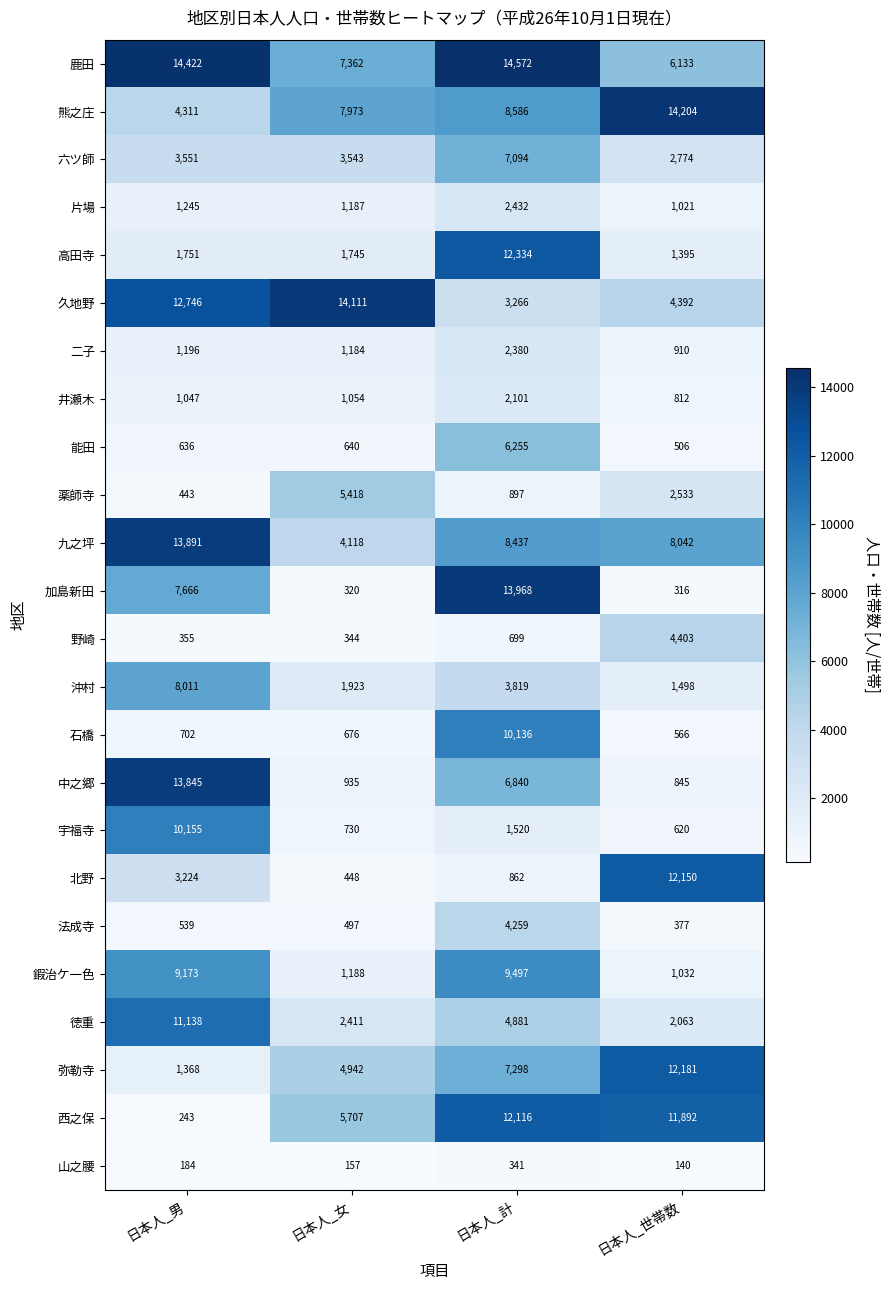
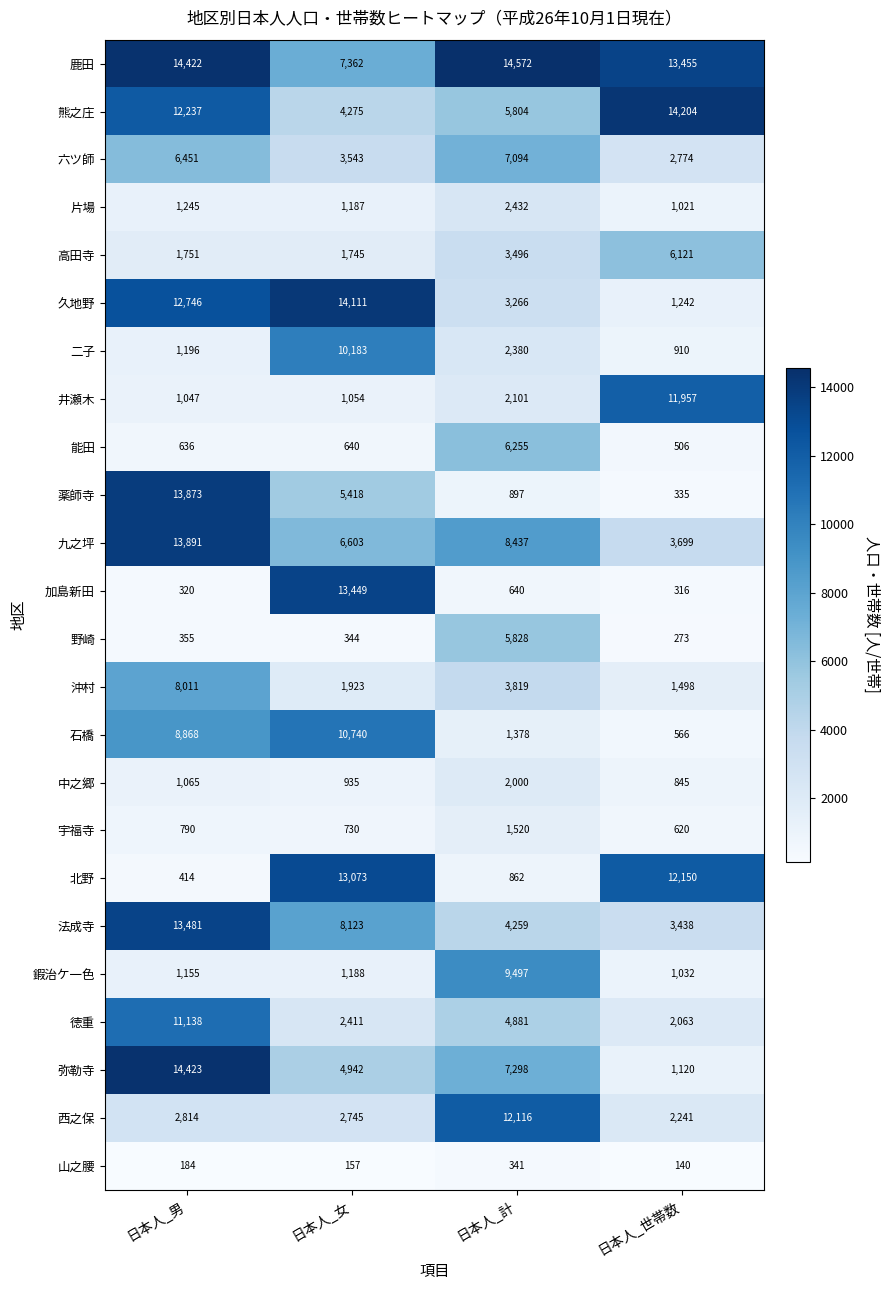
  {
    "鹿田": {
      "日本人_男": "14,422",
      "日本人_女": "7,362",
      "日本人_計": "14,572",
-     "日本人_世帯数": "6,133"
+     "日本人_世帯数": "13,455"
    },
    "熊之庄": {
-     "日本人_男": "4,311",
-     "日本人_女": "7,973",
-     "日本人_計": "8,586",
+     "日本人_男": "12,237",
+     "日本人_女": "4,275",
+     "日本人_計": "5,804",
      "日本人_世帯数": "14,204"
    },
    "六ツ師": {
-     "日本人_男": "3,551",
+     "日本人_男": "6,451",
      "日本人_女": "3,543",
      "日本人_計": "7,094",
      "日本人_世帯数": "2,774"
    },
    "片場": {
      "日本人_男": "1,245",
      "日本人_女": "1,187",
      "日本人_計": "2,432",
      "日本人_世帯数": "1,021"
    },
    "高田寺": {
      "日本人_男": "1,751",
      "日本人_女": "1,745",
-     "日本人_計": "12,334",
-     "日本人_世帯数": "1,395"
+     "日本人_計": "3,496",
+     "日本人_世帯数": "6,121"
    },
    "久地野": {
      "日本人_男": "12,746",
      "日本人_女": "14,111",
      "日本人_計": "3,266",
-     "日本人_世帯数": "4,392"
+     "日本人_世帯数": "1,242"
    },
    "二子": {
      "日本人_男": "1,196",
-     "日本人_女": "1,184",
+     "日本人_女": "10,183",
      "日本人_計": "2,380",
      "日本人_世帯数": "910"
    },
    "井瀬木": {
      "日本人_男": "1,047",
      "日本人_女": "1,054",
      "日本人_計": "2,101",
-     "日本人_世帯数": "812"
+     "日本人_世帯数": "11,957"
    },
    "能田": {
      "日本人_男": "636",
      "日本人_女": "640",
      "日本人_計": "6,255",
      "日本人_世帯数": "506"
    },
    "薬師寺": {
-     "日本人_男": "443",
+     "日本人_男": "13,873",
      "日本人_女": "5,418",
      "日本人_計": "897",
-     "日本人_世帯数": "2,533"
+     "日本人_世帯数": "335"
    },
    "九之坪": {
      "日本人_男": "13,891",
-     "日本人_女": "4,118",
+     "日本人_女": "6,603",
      "日本人_計": "8,437",
-     "日本人_世帯数": "8,042"
+     "日本人_世帯数": "3,699"
    },
    "加島新田": {
-     "日本人_男": "7,666",
-     "日本人_女": "320",
-     "日本人_計": "13,968",
+     "日本人_男": "320",
+     "日本人_女": "13,449",
+     "日本人_計": "640",
      "日本人_世帯数": "316"
    },
    "野崎": {
      "日本人_男": "355",
      "日本人_女": "344",
-     "日本人_計": "699",
-     "日本人_世帯数": "4,403"
+     "日本人_計": "5,828",
+     "日本人_世帯数": "273"
    },
    "沖村": {
      "日本人_男": "8,011",
      "日本人_女": "1,923",
      "日本人_計": "3,819",
      "日本人_世帯数": "1,498"
    },
    "石橋": {
-     "日本人_男": "702",
-     "日本人_女": "676",
-     "日本人_計": "10,136",
+     "日本人_男": "8,868",
+     "日本人_女": "10,740",
+     "日本人_計": "1,378",
      "日本人_世帯数": "566"
    },
    "中之郷": {
-     "日本人_男": "13,845",
+     "日本人_男": "1,065",
      "日本人_女": "935",
-     "日本人_計": "6,840",
+     "日本人_計": "2,000",
      "日本人_世帯数": "845"
    },
    "宇福寺": {
-     "日本人_男": "10,155",
+     "日本人_男": "790",
      "日本人_女": "730",
      "日本人_計": "1,520",
      "日本人_世帯数": "620"
    },
    "北野": {
-     "日本人_男": "3,224",
-     "日本人_女": "448",
+     "日本人_男": "414",
+     "日本人_女": "13,073",
      "日本人_計": "862",
      "日本人_世帯数": "12,150"
    },
    "法成寺": {
-     "日本人_男": "539",
-     "日本人_女": "497",
+     "日本人_男": "13,481",
+     "日本人_女": "8,123",
      "日本人_計": "4,259",
-     "日本人_世帯数": "377"
+     "日本人_世帯数": "3,438"
    },
    "鍜治ケ一色": {
-     "日本人_男": "9,173",
+     "日本人_男": "1,155",
      "日本人_女": "1,188",
      "日本人_計": "9,497",
      "日本人_世帯数": "1,032"
    },
    "徳重": {
      "日本人_男": "11,138",
      "日本人_女": "2,411",
      "日本人_計": "4,881",
      "日本人_世帯数": "2,063"
    },
    "弥勒寺": {
-     "日本人_男": "1,368",
+     "日本人_男": "14,423",
      "日本人_女": "4,942",
      "日本人_計": "7,298",
-     "日本人_世帯数": "12,181"
+     "日本人_世帯数": "1,120"
    },
    "西之保": {
-     "日本人_男": "243",
-     "日本人_女": "5,707",
+     "日本人_男": "2,814",
+     "日本人_女": "2,745",
      "日本人_計": "12,116",
-     "日本人_世帯数": "11,892"
+     "日本人_世帯数": "2,241"
    },
    "山之腰": {
      "日本人_男": "184",
      "日本人_女": "157",
      "日本人_計": "341",
      "日本人_世帯数": "140"
    }
  }
